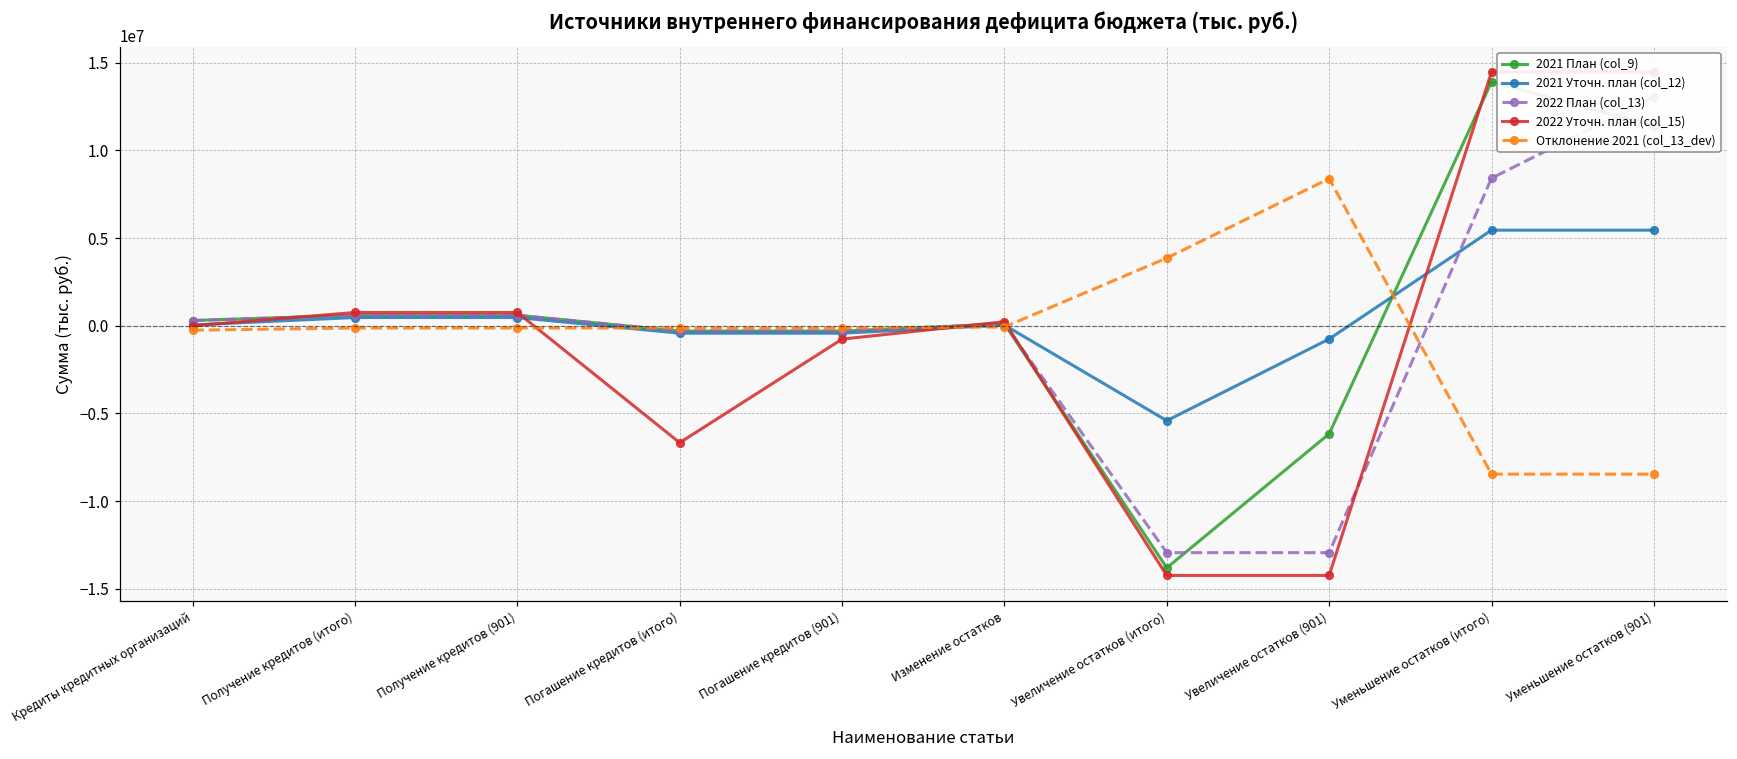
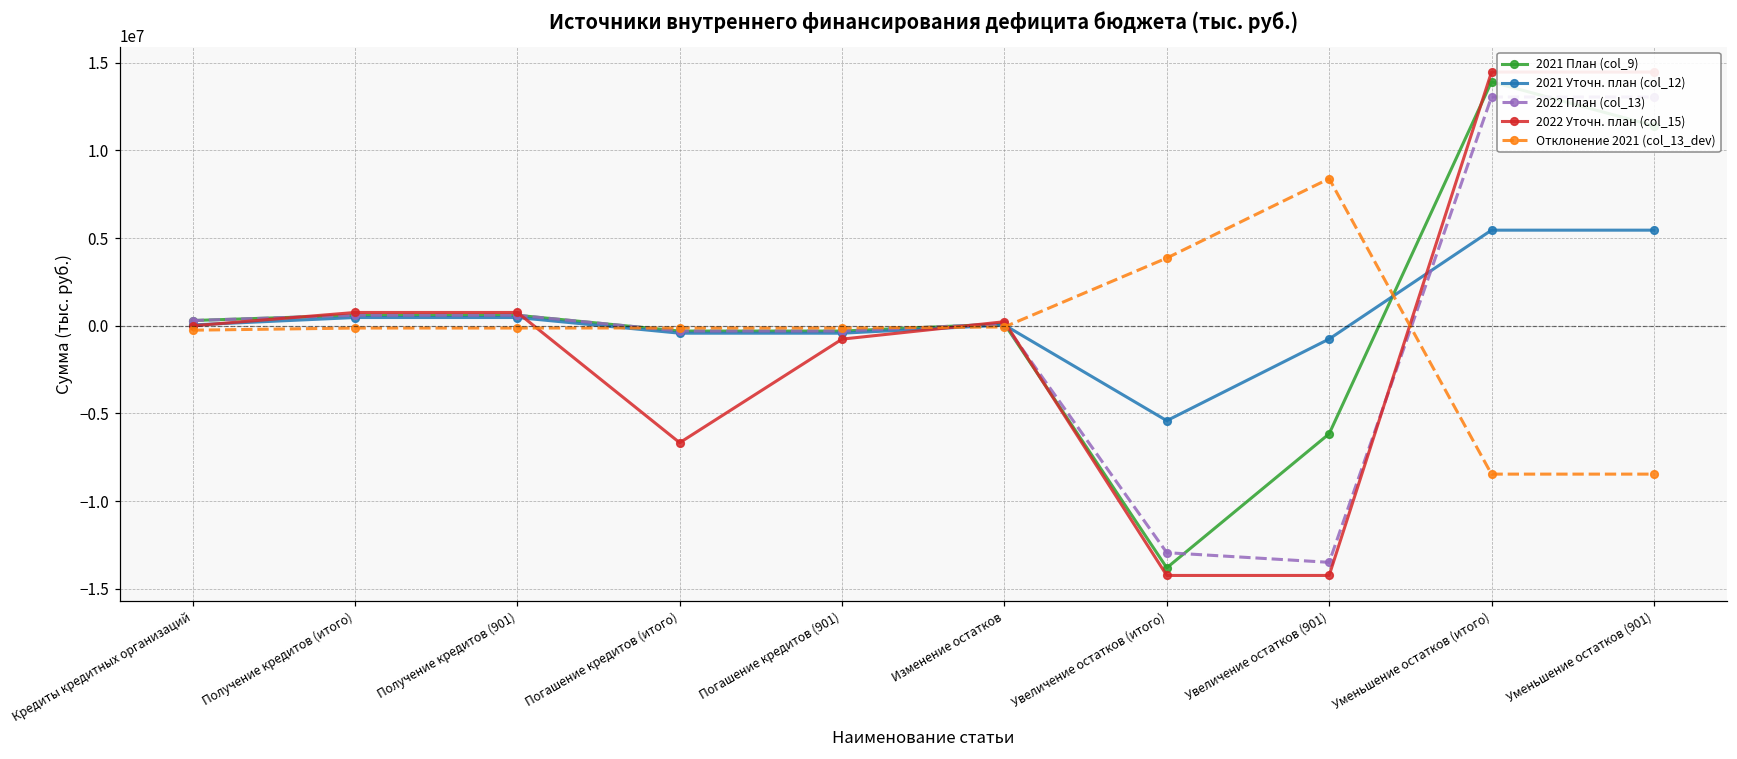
  {
    "2021 План (col_9)": {
      "Увеличение остатков (итого)": -13800000,
      "Увеличение остатков (901)": -6200000,
      "Уменьшение остатков (итого)": 13900000
    },
    "2021 Уточн. план (col_12)": {
      "Увеличение остатков (итого)": -5400000,
      "Увеличение остатков (901)": -800000,
      "Уменьшение остатков (итого)": 5500000,
      "Уменьшение остатков (901)": 5500000
    },
    "2022 План (col_13)": {
      "Увеличение остатков (итого)": -12900000,
-     "Увеличение остатков (901)": -12900000,
-     "Уменьшение остатков (итого)": 8400000
+     "Увеличение остатков (901)": -13500000,
+     "Уменьшение остатков (итого)": 13000000
    },
    "2022 Уточн. план (col_15)": {
      "Погашение кредитов (итого)": -6700000,
      "Погашение кредитов (901)": -800000,
      "Увеличение остатков (итого)": -14200000,
      "Увеличение остатков (901)": -14200000,
      "Уменьшение остатков (итого)": 14500000
    },
    "Отклонение 2021 (col_13_dev)": {
      "Кредиты кредитных организаций": -300000,
      "Получение кредитов (итого)": -100000,
      "Получение кредитов (901)": -100000,
      "Погашение кредитов (итого)": -100000,
      "Погашение кредитов (901)": -100000,
      "Увеличение остатков (итого)": 3900000,
      "Увеличение остатков (901)": 8400000,
      "Уменьшение остатков (итого)": -8500000,
      "Уменьшение остатков (901)": -8500000
    }
  }
